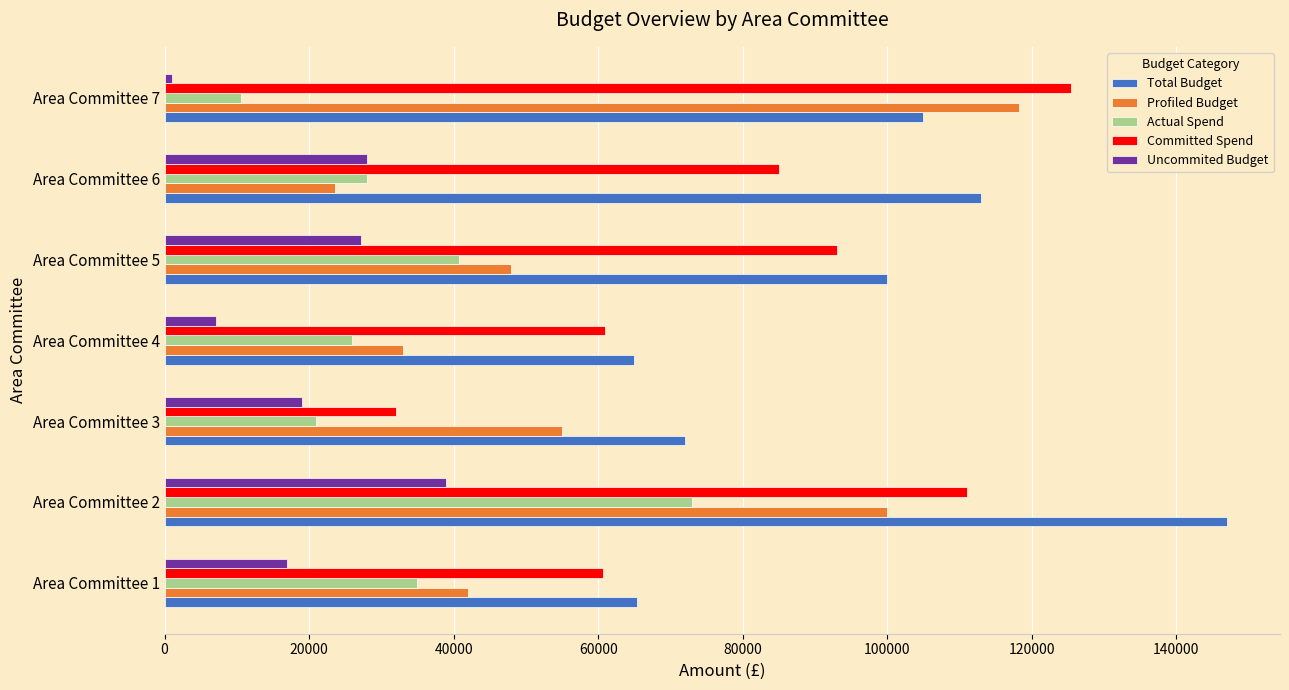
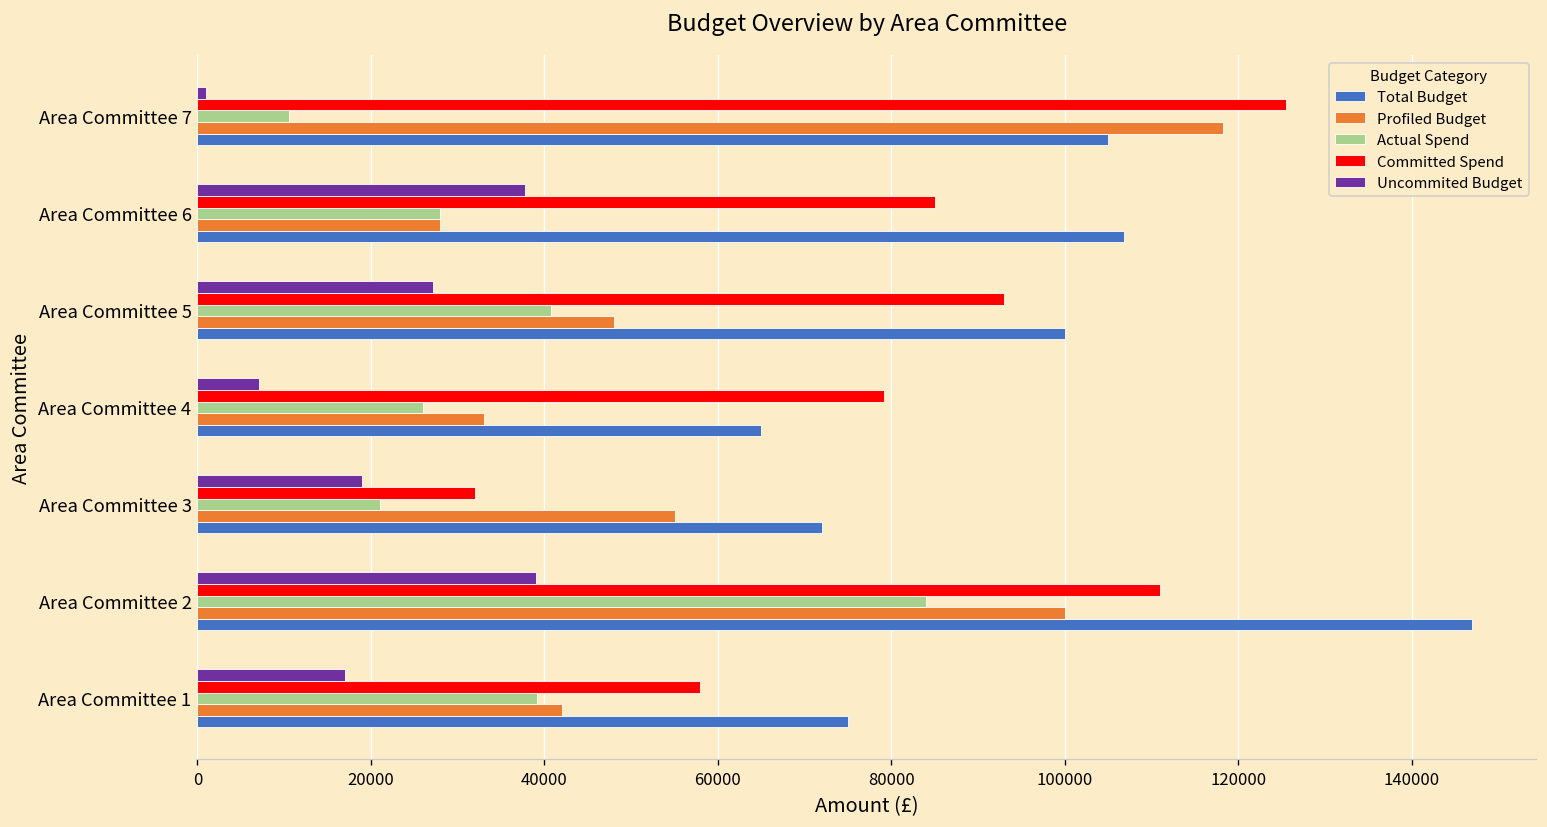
  {
    "Total Budget": {
      "Area Committee 7": 105000,
-     "Area Committee 6": 113000,
+     "Area Committee 6": 107000,
      "Area Committee 5": 100000,
      "Area Committee 4": 65000,
      "Area Committee 3": 72000,
      "Area Committee 2": 147000,
-     "Area Committee 1": 65000
+     "Area Committee 1": 75000
    },
    "Profiled Budget": {
      "Area Committee 7": 118000,
-     "Area Committee 6": 24000,
+     "Area Committee 6": 28000,
      "Area Committee 5": 48000,
      "Area Committee 4": 33000,
      "Area Committee 3": 55000,
      "Area Committee 2": 100000,
      "Area Committee 1": 42000
    },
    "Actual Spend": {
      "Area Committee 7": 11000,
      "Area Committee 6": 28000,
      "Area Committee 5": 41000,
      "Area Committee 4": 26000,
      "Area Committee 3": 21000,
-     "Area Committee 2": 73000,
-     "Area Committee 1": 35000
+     "Area Committee 2": 84000,
+     "Area Committee 1": 39000
    },
    "Committed Spend": {
      "Area Committee 7": 125000,
      "Area Committee 6": 85000,
      "Area Committee 5": 93000,
-     "Area Committee 4": 61000,
+     "Area Committee 4": 79000,
      "Area Committee 3": 32000,
      "Area Committee 2": 111000,
-     "Area Committee 1": 61000
+     "Area Committee 1": 58000
    },
    "Uncommited Budget": {
      "Area Committee 7": 1000,
-     "Area Committee 6": 28000,
+     "Area Committee 6": 38000,
      "Area Committee 5": 27000,
      "Area Committee 4": 7000,
      "Area Committee 3": 19000,
      "Area Committee 2": 39000,
      "Area Committee 1": 17000
    }
  }
